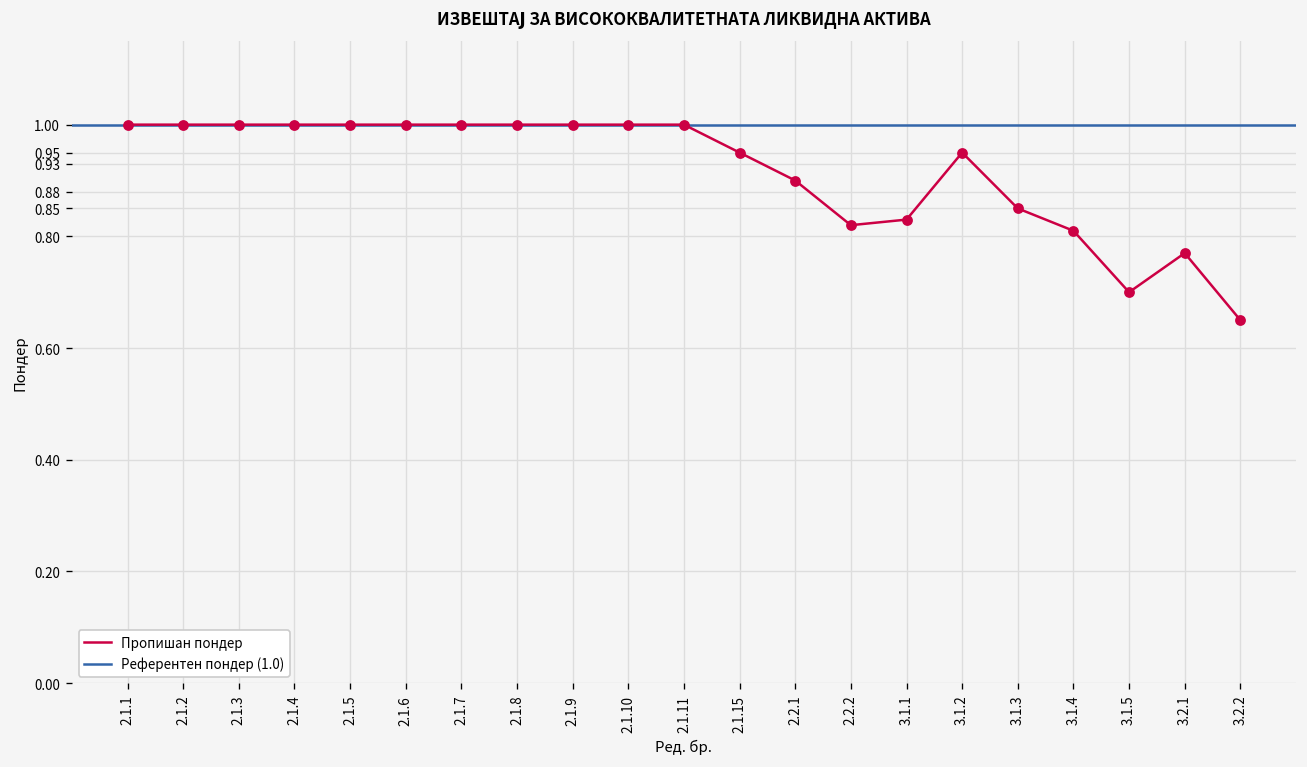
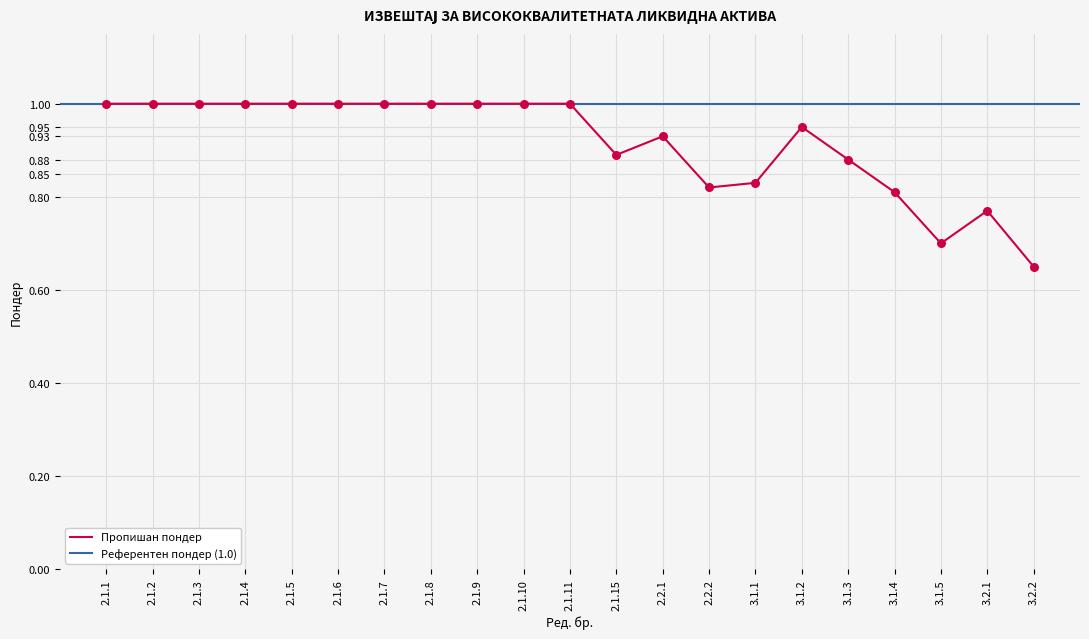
  {
    "2.1.1": 1.00,
    "2.1.2": 1.00,
    "2.1.3": 1.00,
    "2.1.4": 1.00,
    "2.1.5": 1.00,
    "2.1.6": 1.00,
    "2.1.7": 1.00,
    "2.1.8": 1.00,
    "2.1.9": 1.00,
    "2.1.10": 1.00,
    "2.1.11": 1.00,
-   "2.1.15": 0.95,
-   "2.2.1": 0.90,
+   "2.1.15": 0.89,
+   "2.2.1": 0.93,
    "2.2.2": 0.82,
    "3.1.1": 0.83,
    "3.1.2": 0.95,
-   "3.1.3": 0.85,
+   "3.1.3": 0.88,
    "3.1.4": 0.81,
    "3.1.5": 0.70,
    "3.2.1": 0.77,
    "3.2.2": 0.65
  }
